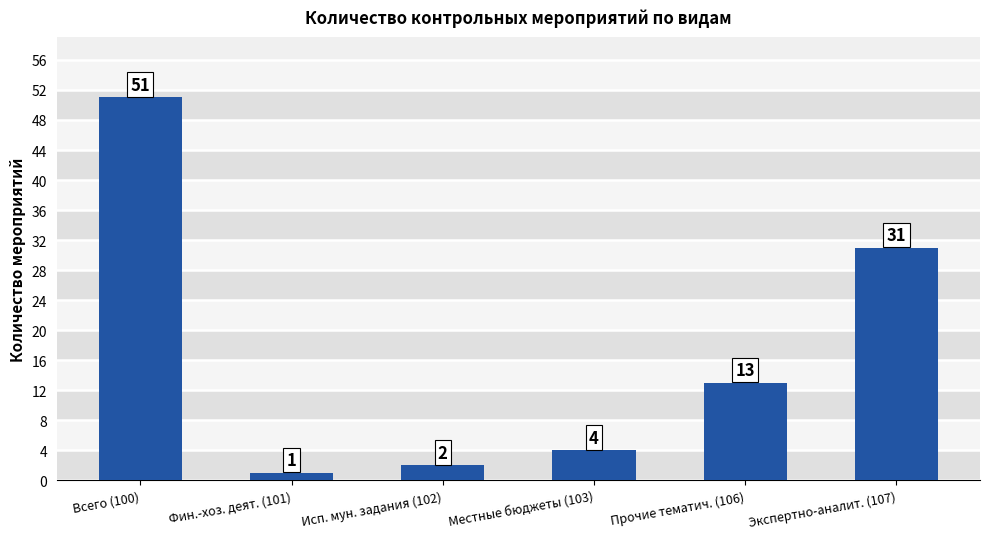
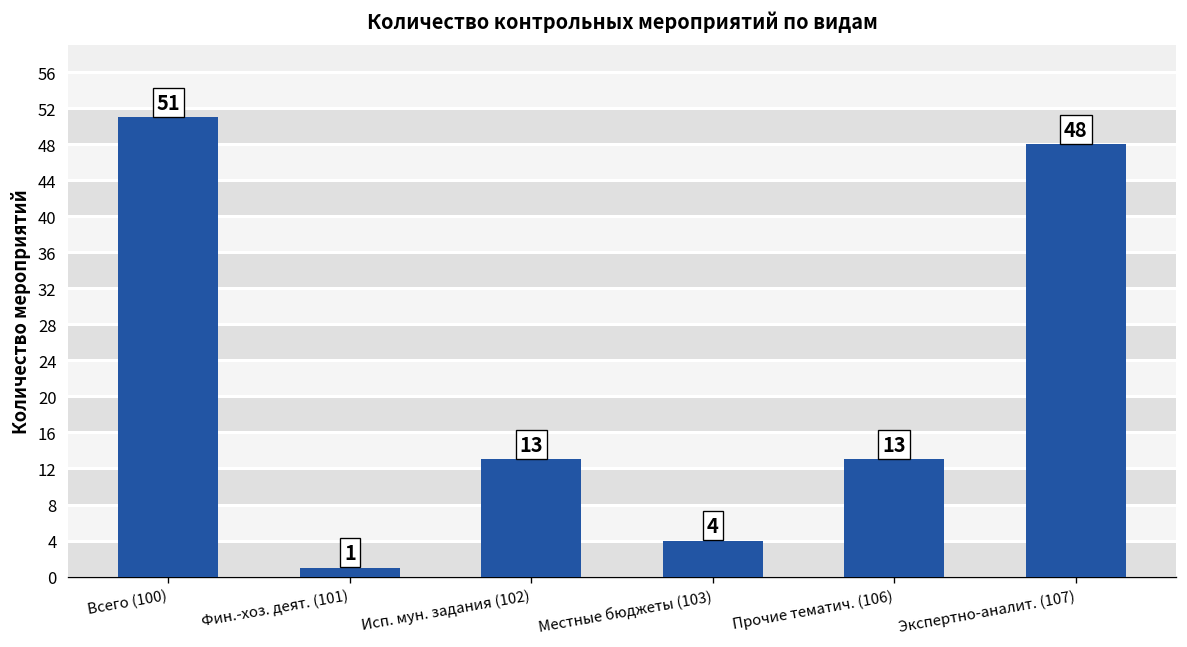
  {
-   "Исп. мун. задания (102)": 2,
-   "Экспертно-аналит. (107)": 31
+   "Исп. мун. задания (102)": 13,
+   "Экспертно-аналит. (107)": 48
  }
